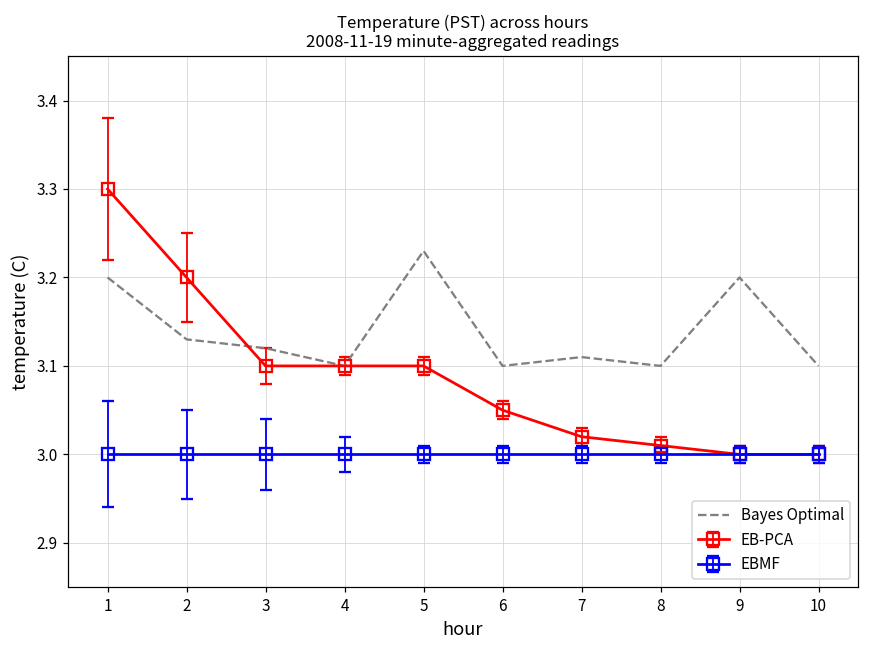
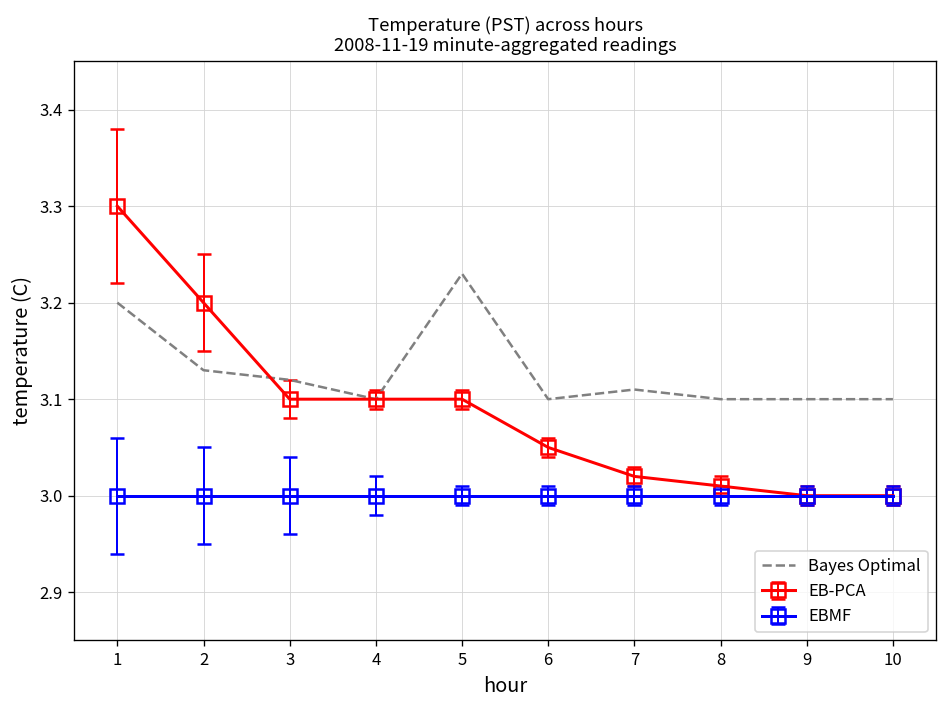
  {
    "Bayes Optimal": {
      "1": 3.2,
      "2": 3.13,
      "5": 3.23,
      "6": 3.1,
      "7": 3.11,
      "8": 3.1,
-     "9": 3.2,
+     "9": 3.1,
      "10": 3.1
    }
  }
